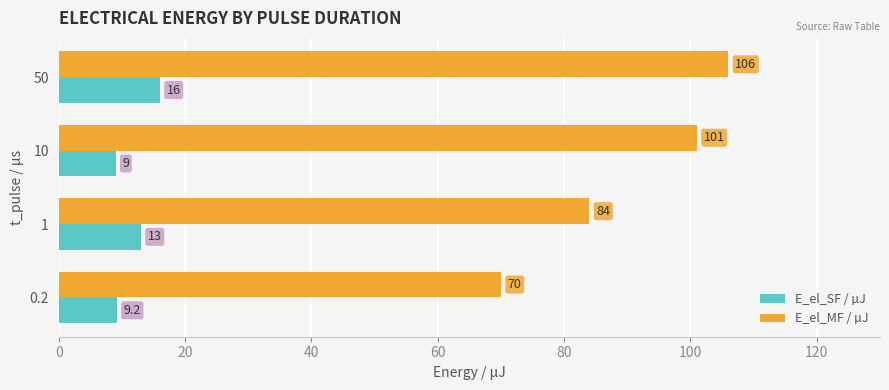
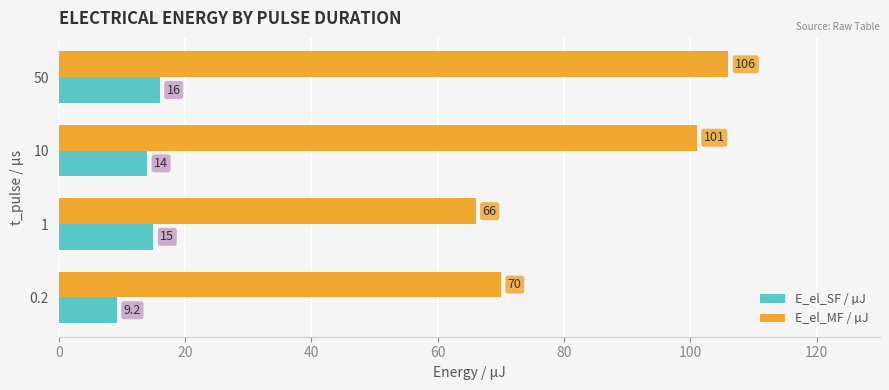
  {
    "E_el_SF / µJ": {
-     "10": 9,
-     "1": 13
+     "10": 14,
+     "1": 15
    },
    "E_el_MF / µJ": {
-     "1": 84
+     "1": 66
    }
  }
